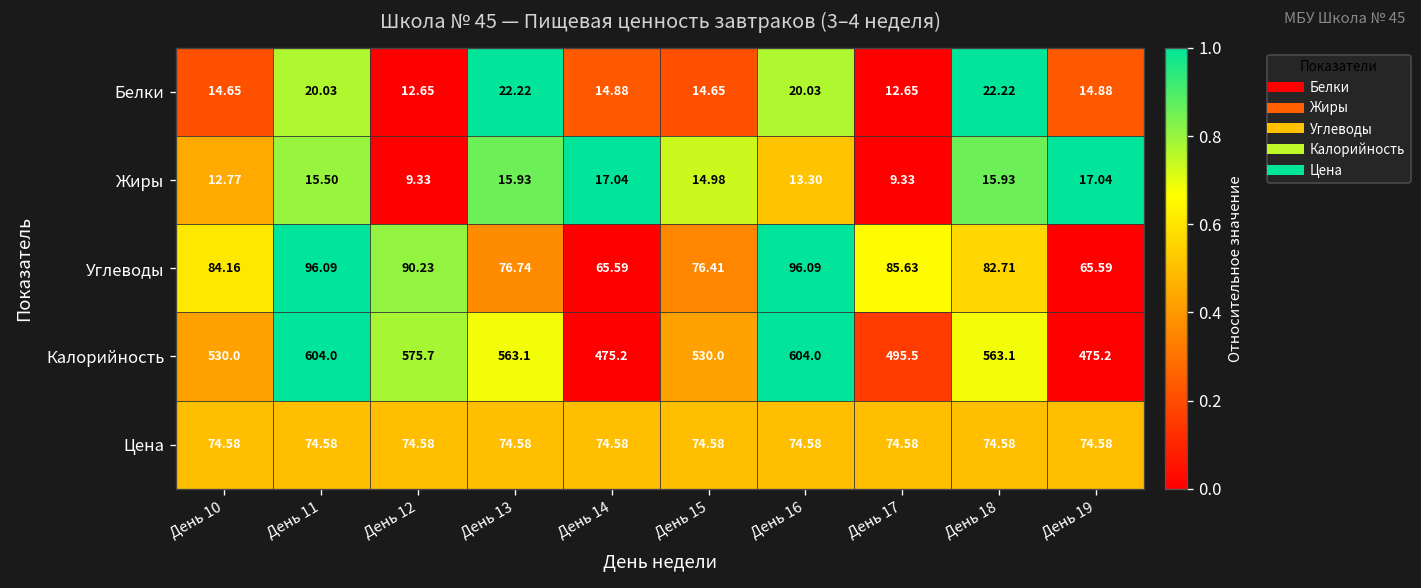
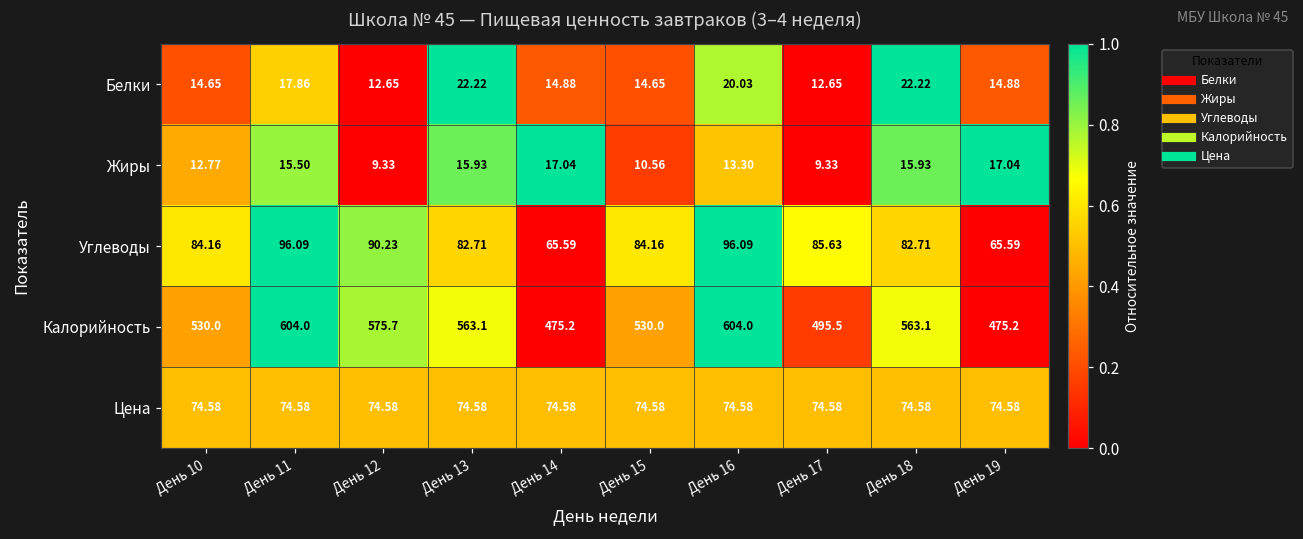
  {
    "Белки": {
      "День 10": 14.65,
-     "День 11": 20.03,
+     "День 11": 17.86,
      "День 12": 12.65,
      "День 13": 22.22,
      "День 14": 14.88,
      "День 15": 14.65,
      "День 16": 20.03,
      "День 17": 12.65,
      "День 18": 22.22,
      "День 19": 14.88
    },
    "Жиры": {
      "День 10": 12.77,
      "День 11": 15.50,
      "День 12": 9.33,
      "День 13": 15.93,
      "День 14": 17.04,
-     "День 15": 14.98,
+     "День 15": 10.56,
      "День 16": 13.30,
      "День 17": 9.33,
      "День 18": 15.93,
      "День 19": 17.04
    },
    "Углеводы": {
      "День 10": 84.16,
      "День 11": 96.09,
      "День 12": 90.23,
-     "День 13": 76.74,
+     "День 13": 82.71,
      "День 14": 65.59,
-     "День 15": 76.41,
+     "День 15": 84.16,
      "День 16": 96.09,
      "День 17": 85.63,
      "День 18": 82.71,
      "День 19": 65.59
    },
    "Калорийность": {
      "День 10": 530.0,
      "День 11": 604.0,
      "День 12": 575.7,
      "День 13": 563.1,
      "День 14": 475.2,
      "День 15": 530.0,
      "День 16": 604.0,
      "День 17": 495.5,
      "День 18": 563.1,
      "День 19": 475.2
    },
    "Цена": {
      "День 10": 74.58,
      "День 11": 74.58,
      "День 12": 74.58,
      "День 13": 74.58,
      "День 14": 74.58,
      "День 15": 74.58,
      "День 16": 74.58,
      "День 17": 74.58,
      "День 18": 74.58,
      "День 19": 74.58
    }
  }
